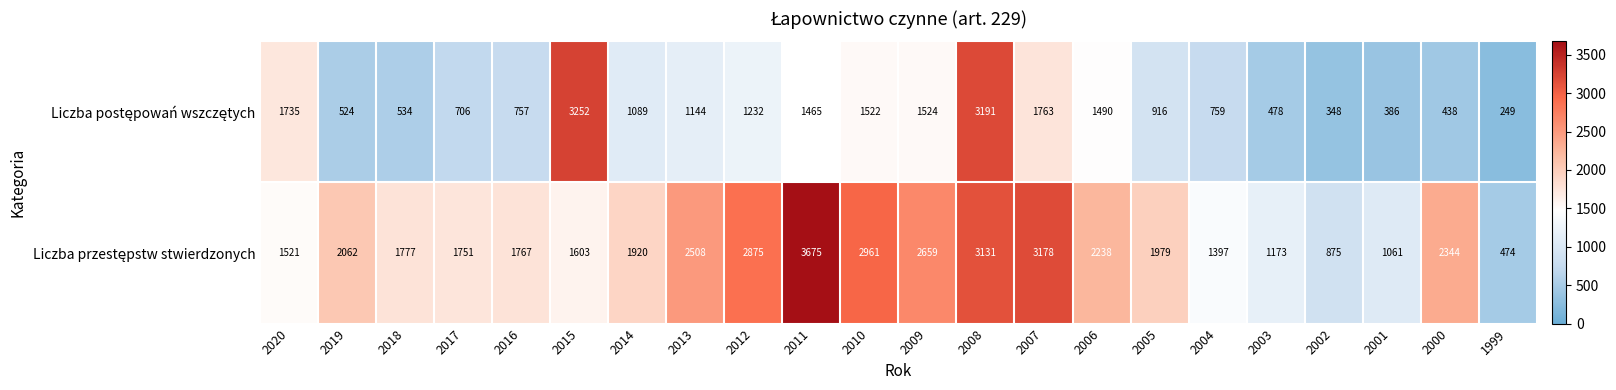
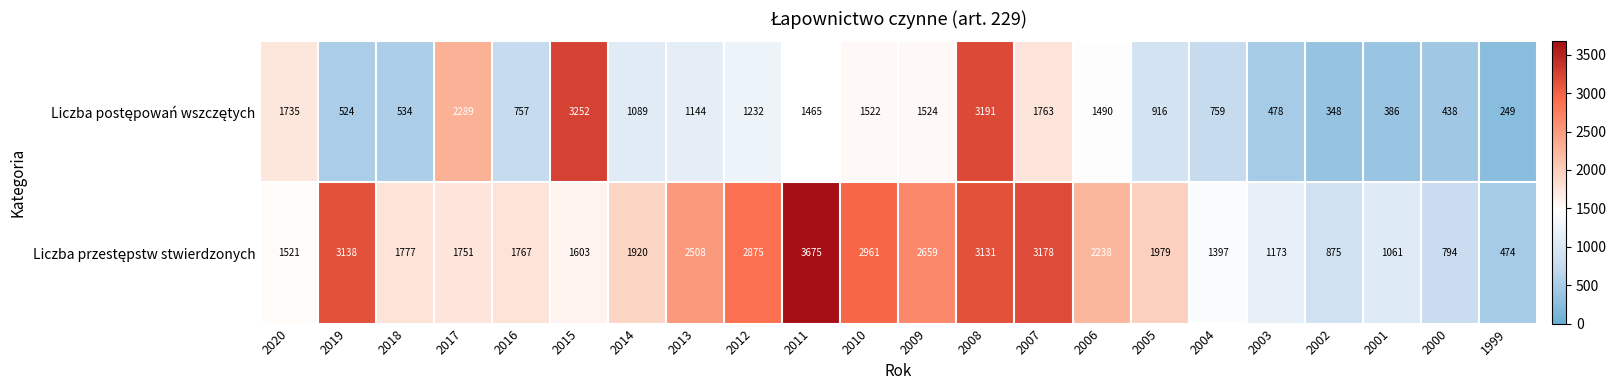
  {
    "Liczba postępowań wszczętych": {
      "2020": 1735,
      "2019": 524,
      "2018": 534,
-     "2017": 706,
+     "2017": 2289,
      "2016": 757,
      "2015": 3252,
      "2014": 1089,
      "2013": 1144,
      "2012": 1232,
      "2011": 1465,
      "2010": 1522,
      "2009": 1524,
      "2008": 3191,
      "2007": 1763,
      "2006": 1490,
      "2005": 916,
      "2004": 759,
      "2003": 478,
      "2002": 348,
      "2001": 386,
      "2000": 438,
      "1999": 249
    },
    "Liczba przestępstw stwierdzonych": {
      "2020": 1521,
-     "2019": 2062,
+     "2019": 3138,
      "2018": 1777,
      "2017": 1751,
      "2016": 1767,
      "2015": 1603,
      "2014": 1920,
      "2013": 2508,
      "2012": 2875,
      "2011": 3675,
      "2010": 2961,
      "2009": 2659,
      "2008": 3131,
      "2007": 3178,
      "2006": 2238,
      "2005": 1979,
      "2004": 1397,
      "2003": 1173,
      "2002": 875,
      "2001": 1061,
-     "2000": 2344,
+     "2000": 794,
      "1999": 474
    }
  }
